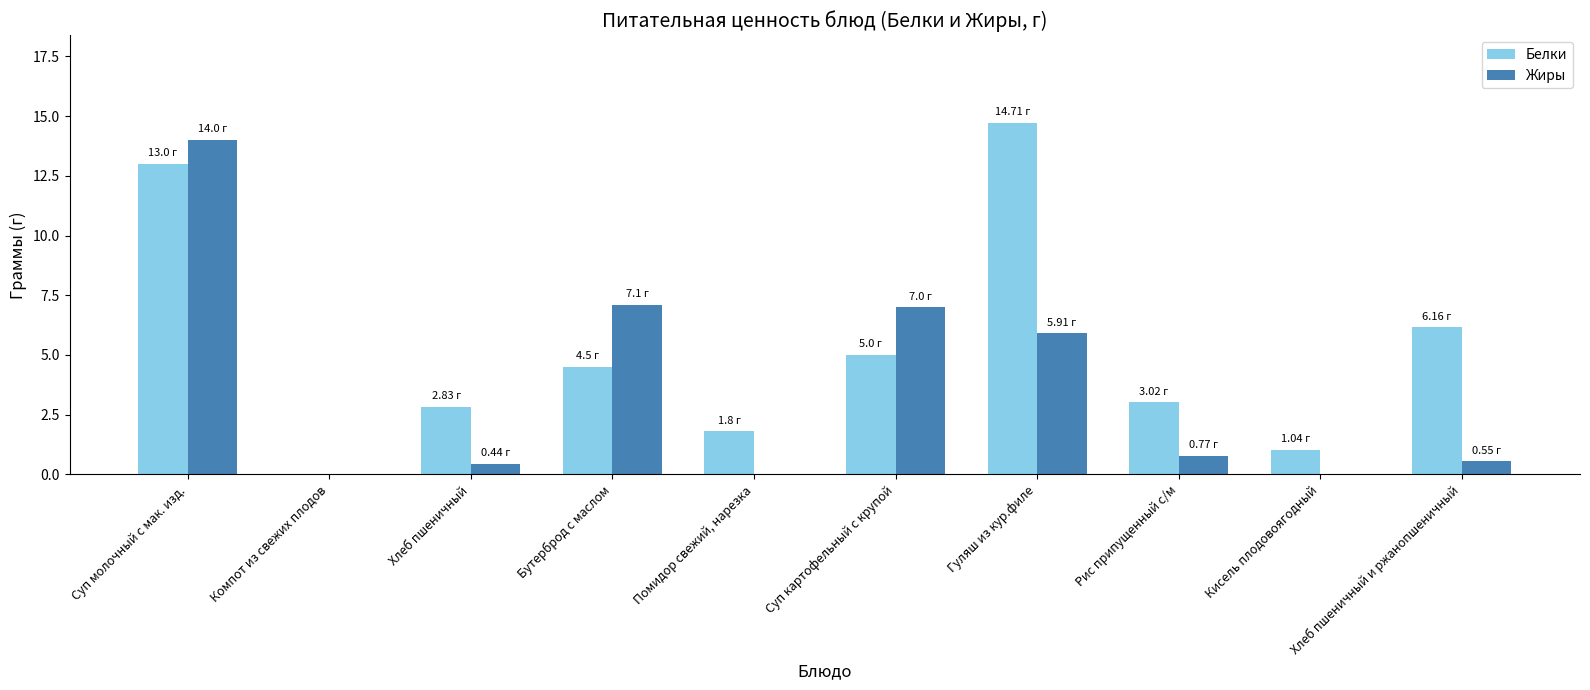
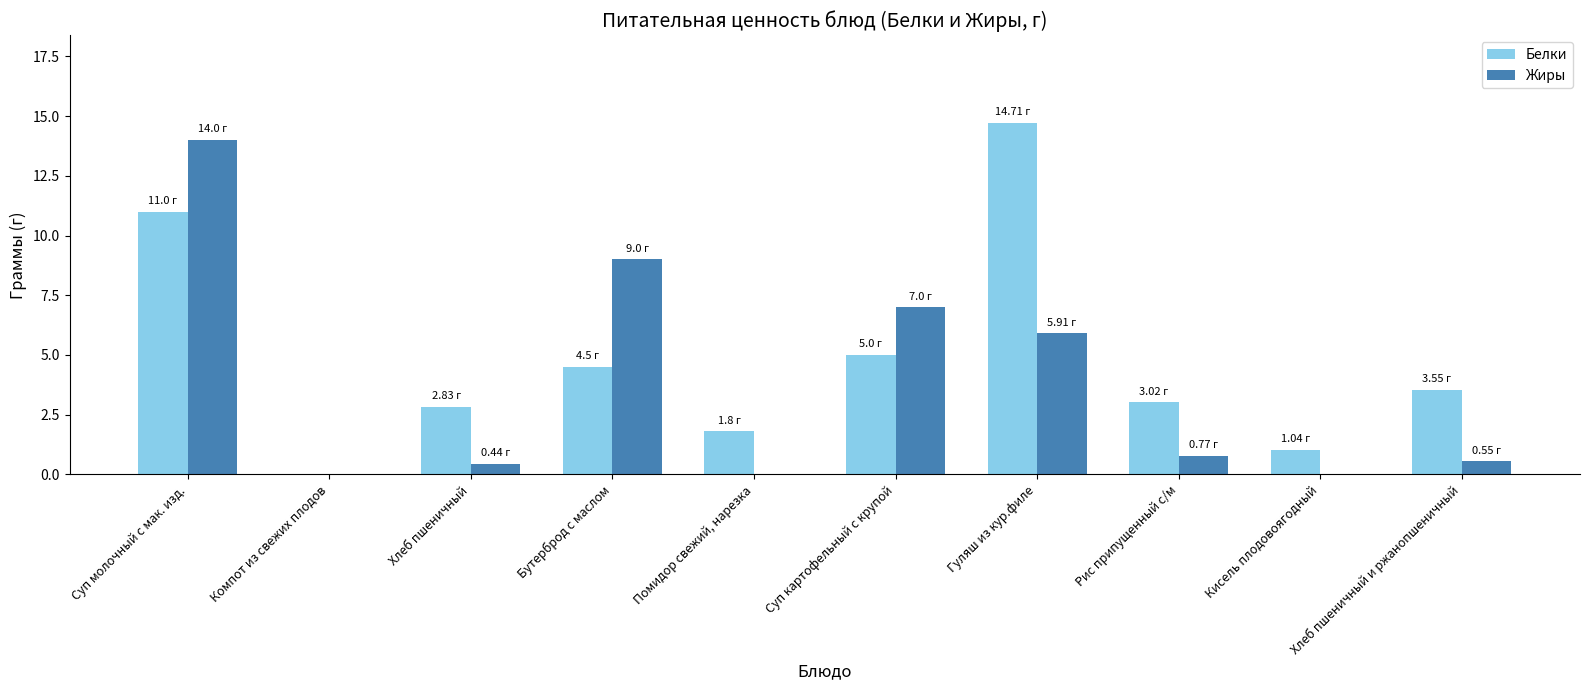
  {
    "Белки": {
-     "Суп молочный с мак. изд.": 13.0,
+     "Суп молочный с мак. изд.": 11.0,
      "Хлеб пшеничный": 2.83,
      "Бутерброд с маслом": 4.5,
      "Помидор свежий, нарезка": 1.8,
      "Суп картофельный с крупой": 5.0,
      "Гуляш из кур.филе": 14.71,
      "Рис припущенный с/м": 3.02,
      "Кисель плодовоягодный": 1.04,
-     "Хлеб пшеничный и ржанопшеничный": 6.16
+     "Хлеб пшеничный и ржанопшеничный": 3.55
    },
    "Жиры": {
      "Суп молочный с мак. изд.": 14.0,
      "Хлеб пшеничный": 0.44,
-     "Бутерброд с маслом": 7.1,
+     "Бутерброд с маслом": 9.0,
      "Суп картофельный с крупой": 7.0,
      "Гуляш из кур.филе": 5.91,
      "Рис припущенный с/м": 0.77,
      "Хлеб пшеничный и ржанопшеничный": 0.55
    }
  }
